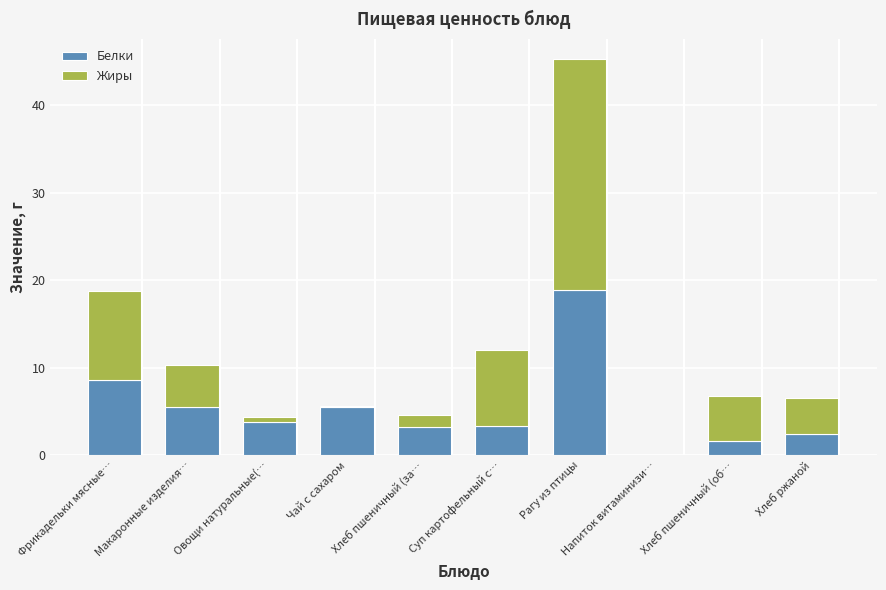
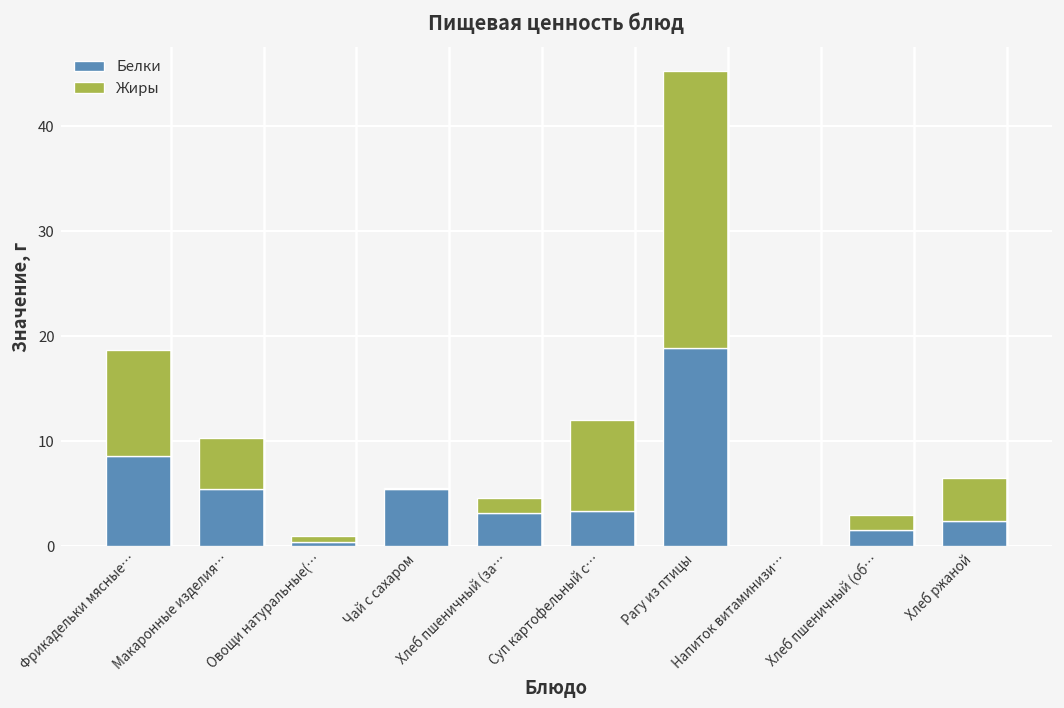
  {
    "Белки": {
      "Фрикадельки мясные…": 9,
      "Макаронные изделия…": 6,
-     "Овощи натуральные(…": 4,
+     "Овощи натуральные(…": 0,
      "Чай с сахаром": 6,
      "Хлеб пшеничный (за…": 3,
      "Суп картофельный с…": 3,
      "Рагу из птицы": 19,
      "Напиток витаминизи…": 0,
      "Хлеб пшеничный (об…": 2,
      "Хлеб ржаной": 2
    },
    "Жиры": {
      "Фрикадельки мясные…": 10,
      "Макаронные изделия…": 5,
      "Овощи натуральные(…": 1,
      "Хлеб пшеничный (за…": 1,
      "Суп картофельный с…": 9,
      "Рагу из птицы": 26,
      "Напиток витаминизи…": 0,
-     "Хлеб пшеничный (об…": 5,
+     "Хлеб пшеничный (об…": 1,
      "Хлеб ржаной": 4
    }
  }
